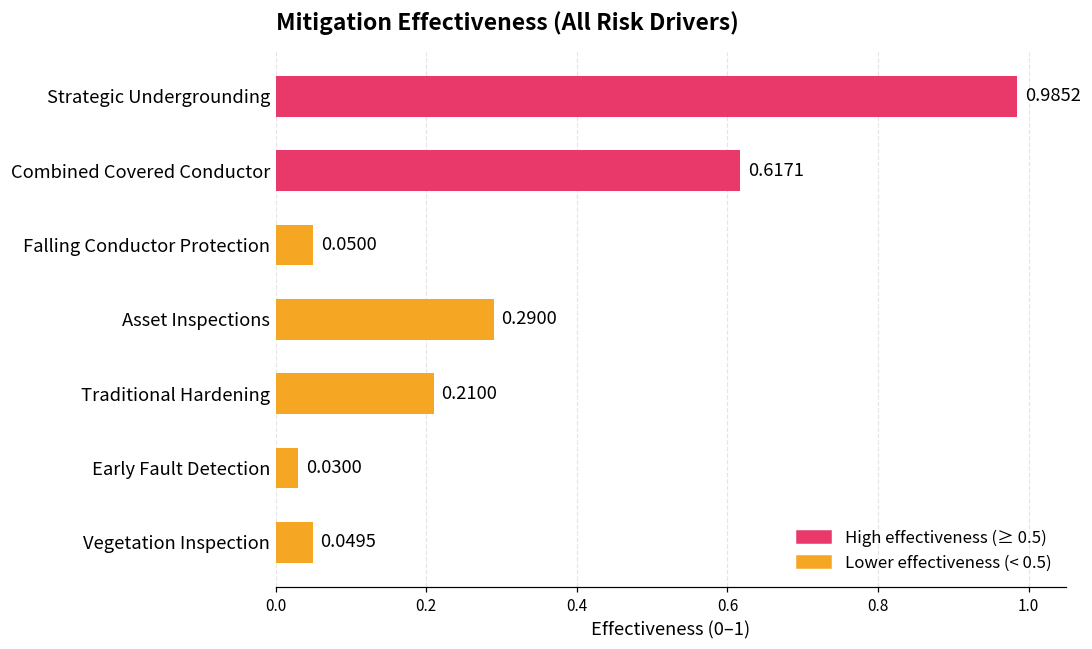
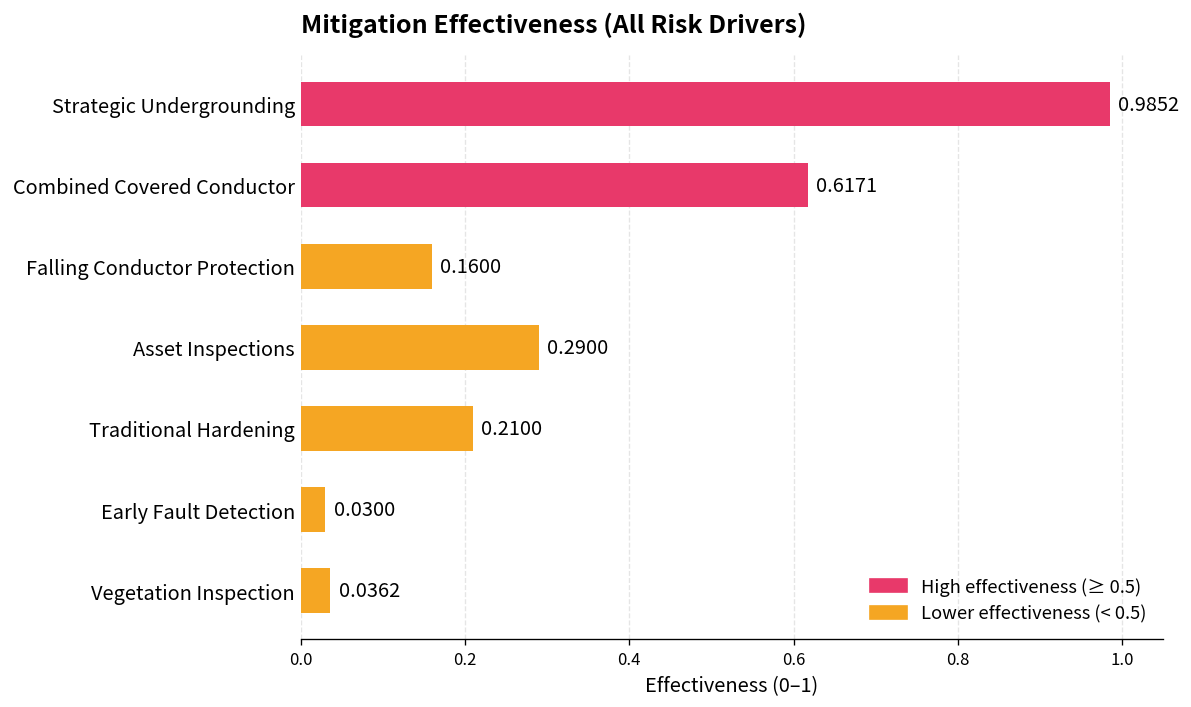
  {
    "Strategic Undergrounding": 0.9852,
    "Combined Covered Conductor": 0.6171,
-   "Falling Conductor Protection": 0.0500,
+   "Falling Conductor Protection": 0.1600,
    "Asset Inspections": 0.2900,
    "Traditional Hardening": 0.2100,
    "Early Fault Detection": 0.0300,
-   "Vegetation Inspection": 0.0495
+   "Vegetation Inspection": 0.0362
  }
